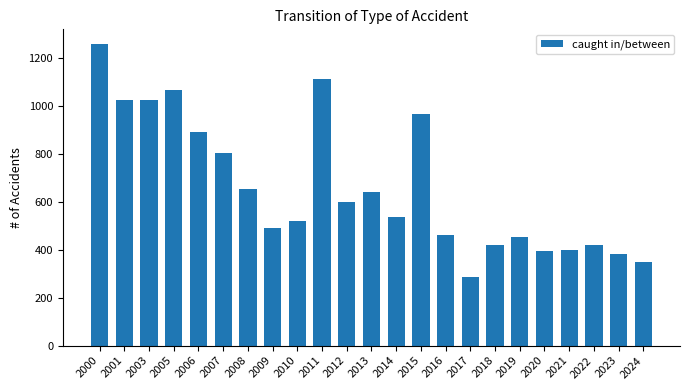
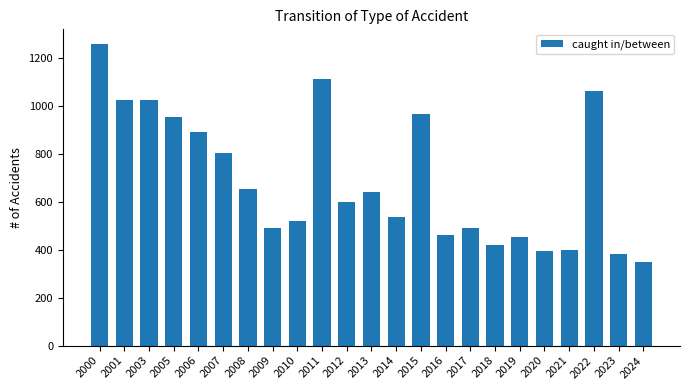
  {
    "2000": 1260,
    "2001": 1020,
    "2003": 1030,
-   "2005": 1070,
+   "2005": 950,
    "2006": 890,
    "2007": 810,
    "2008": 650,
    "2009": 490,
    "2010": 520,
    "2011": 1110,
    "2012": 600,
    "2013": 640,
    "2014": 540,
    "2015": 970,
    "2016": 460,
-   "2017": 290,
+   "2017": 490,
    "2018": 420,
    "2019": 450,
    "2020": 400,
    "2021": 400,
-   "2022": 420,
+   "2022": 1060,
    "2023": 380,
    "2024": 350
  }
